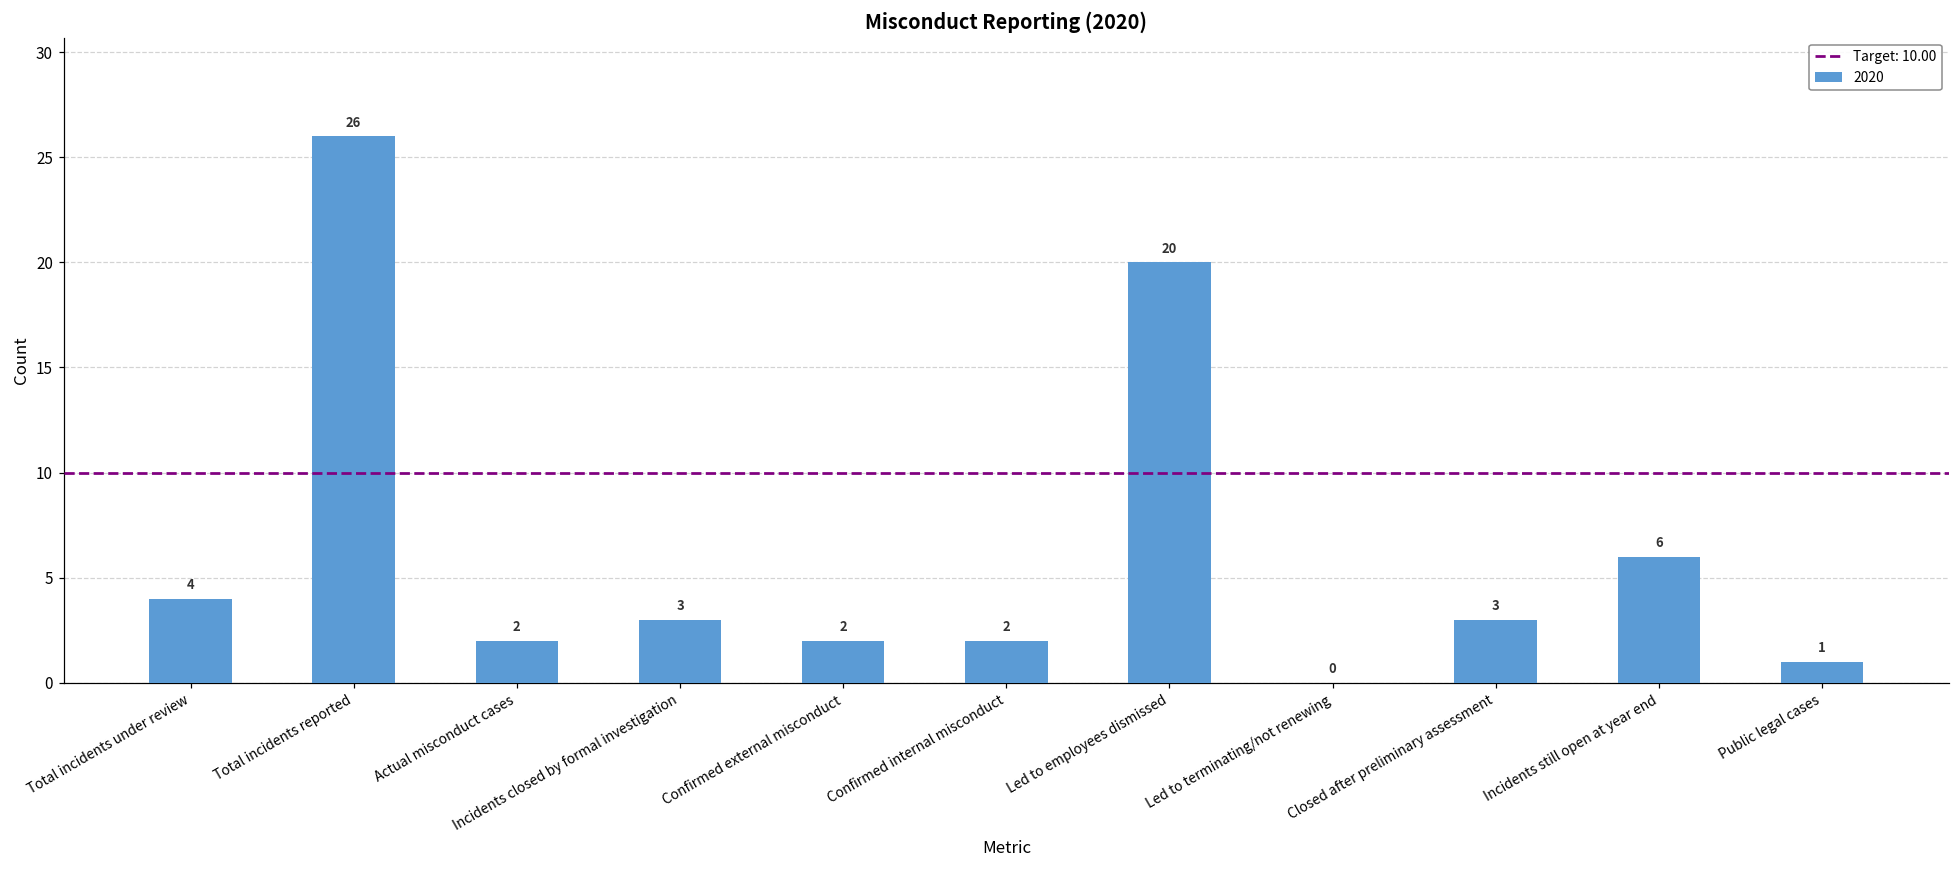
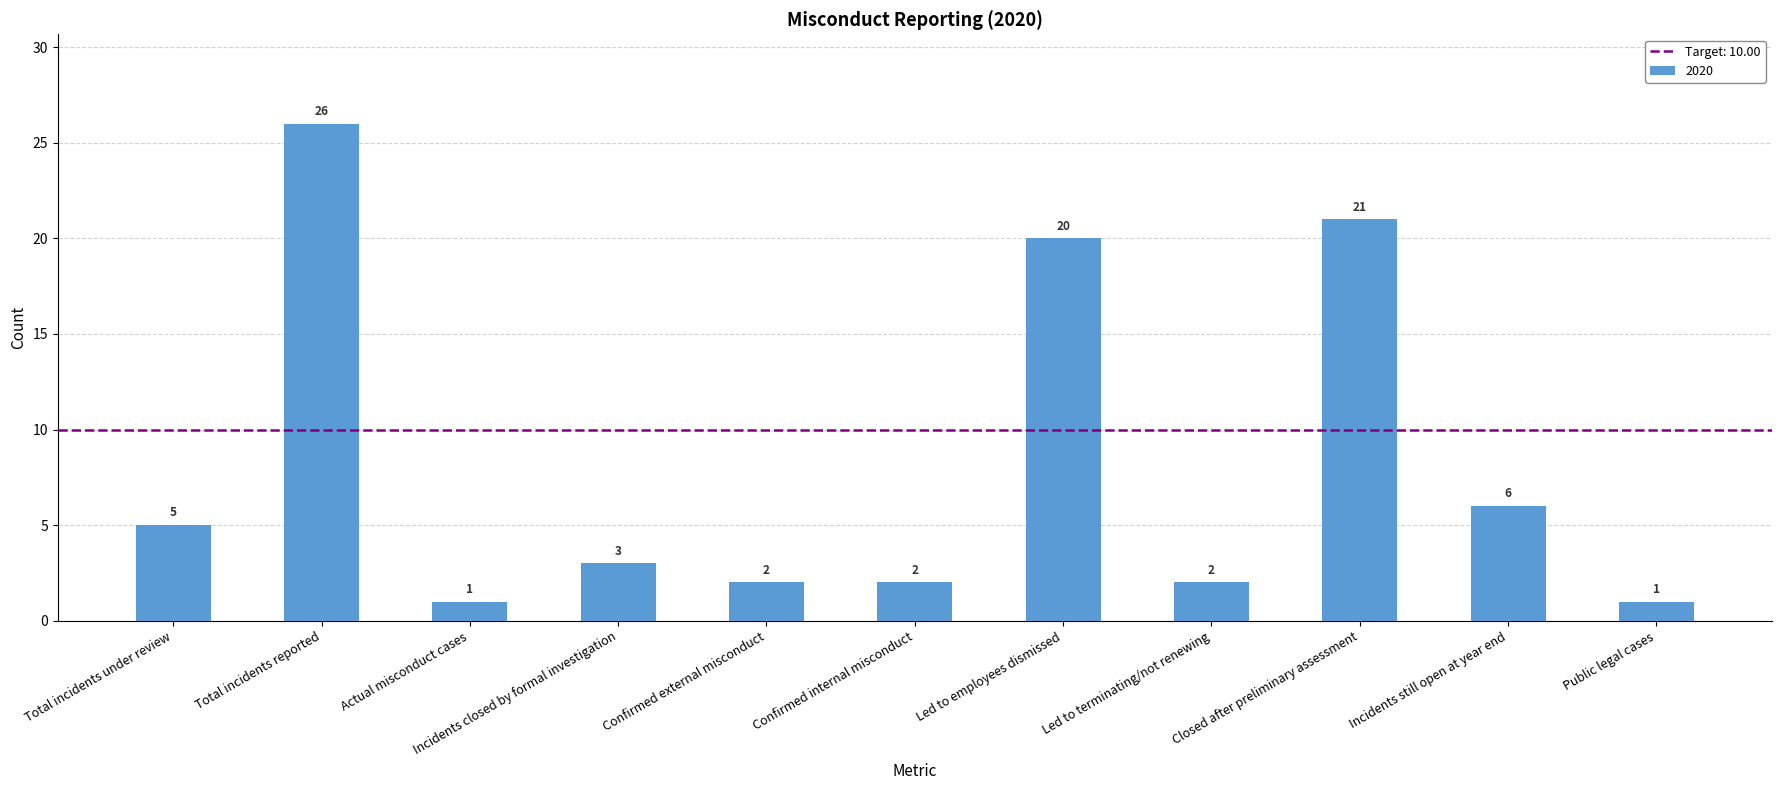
  {
-   "Total incidents under review": 4,
+   "Total incidents under review": 5,
    "Total incidents reported": 26,
-   "Actual misconduct cases": 2,
+   "Actual misconduct cases": 1,
    "Incidents closed by formal investigation": 3,
    "Confirmed external misconduct": 2,
    "Confirmed internal misconduct": 2,
    "Led to employees dismissed": 20,
-   "Led to terminating/not renewing": 0,
-   "Closed after preliminary assessment": 3,
+   "Led to terminating/not renewing": 2,
+   "Closed after preliminary assessment": 21,
    "Incidents still open at year end": 6,
    "Public legal cases": 1
  }
